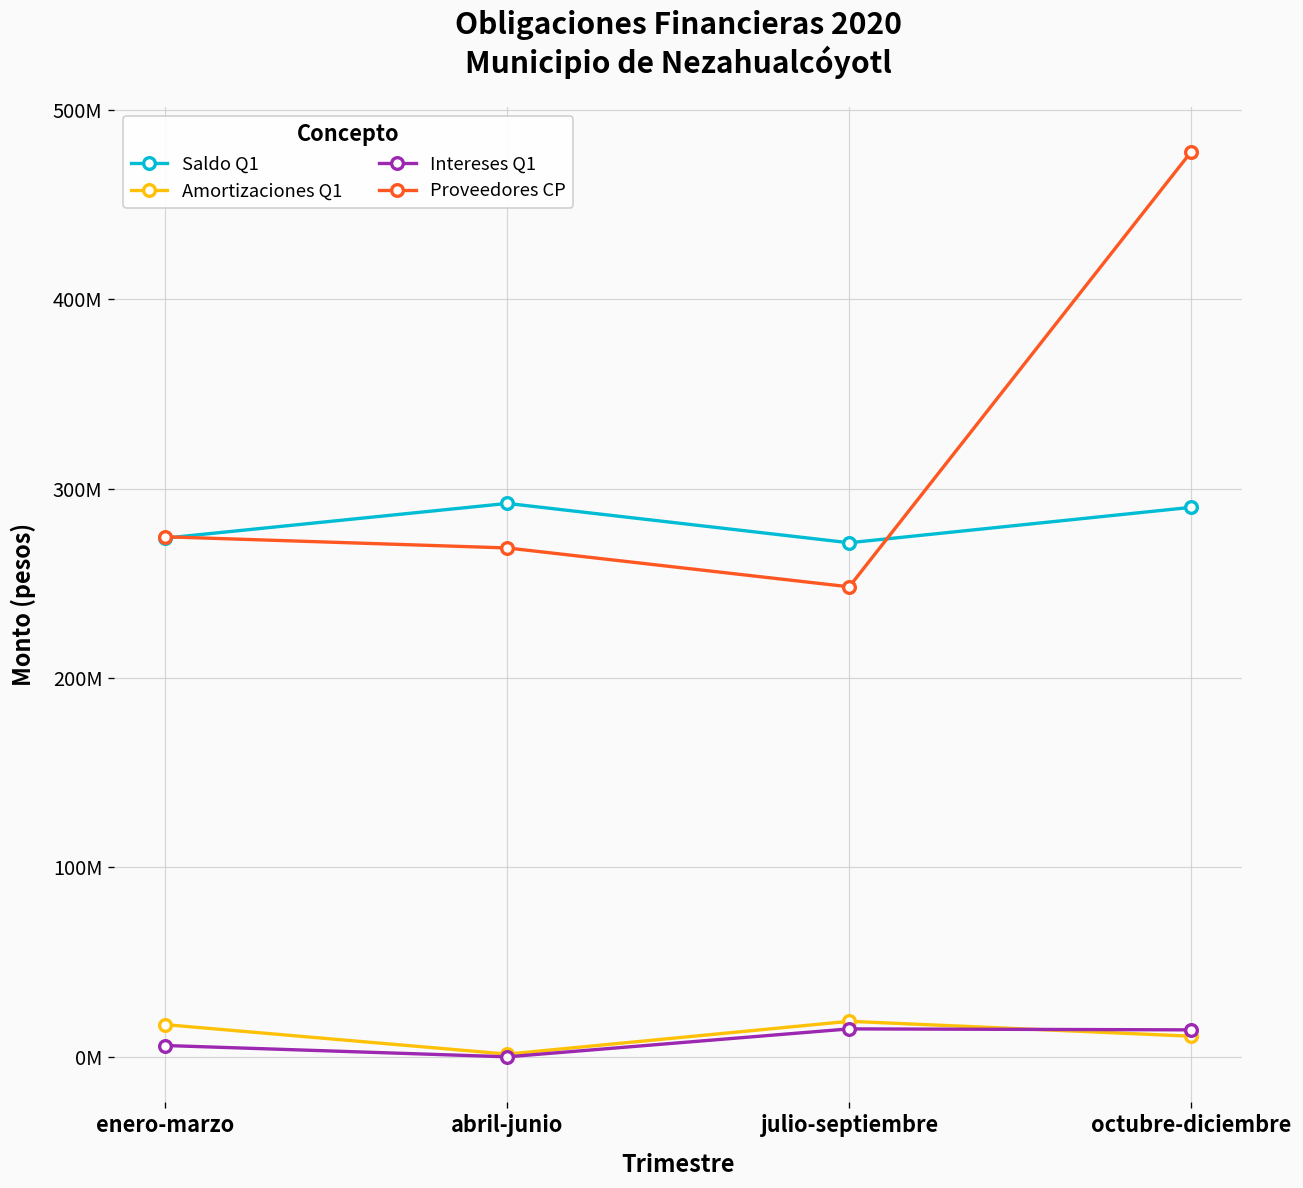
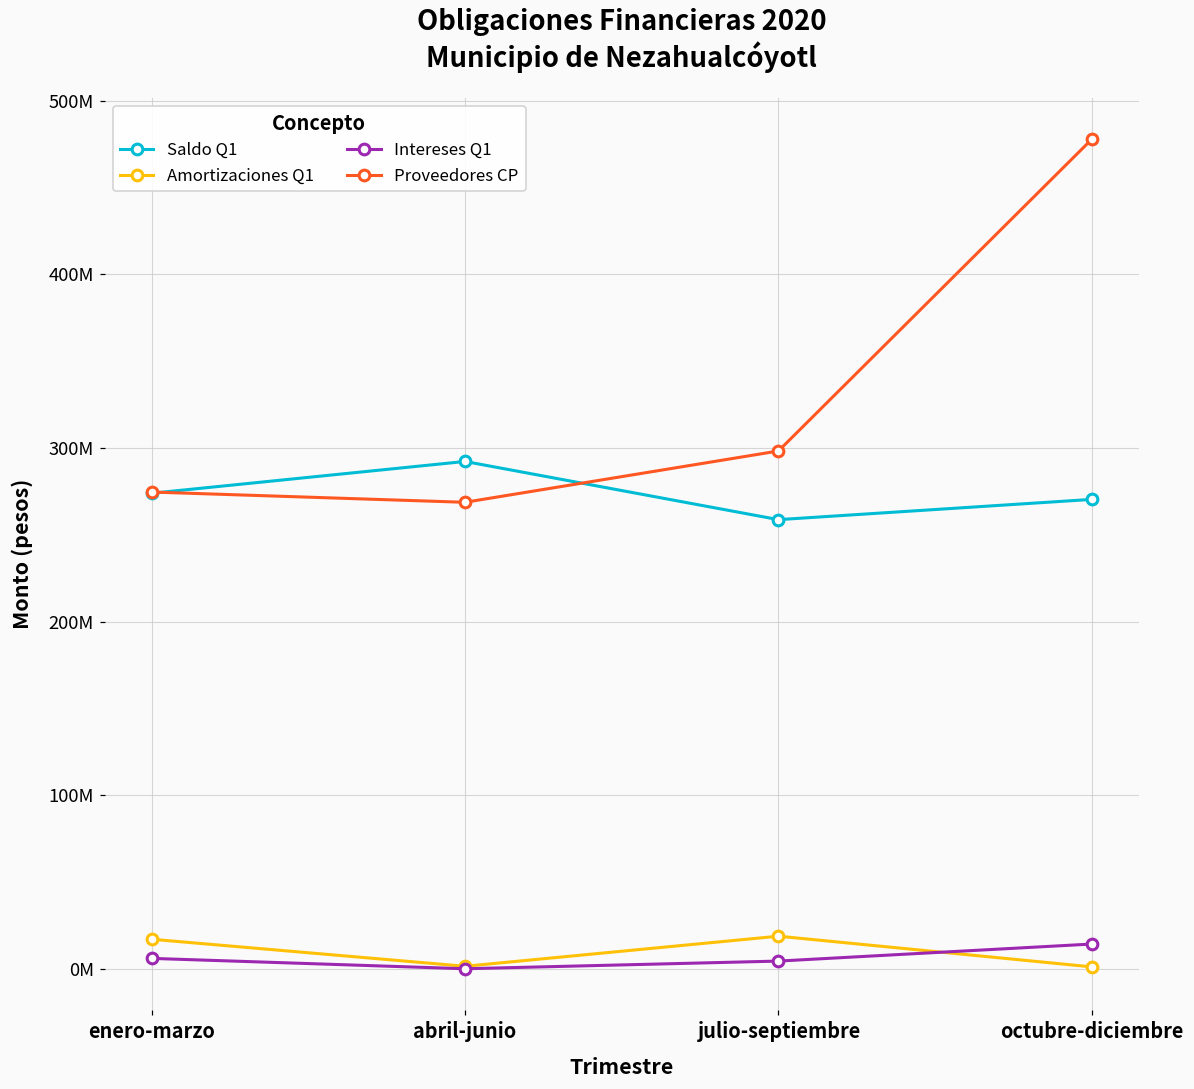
  {
    "Saldo Q1": {
      "abril-junio": 292000000,
-     "julio-septiembre": 271000000,
-     "octubre-diciembre": 290000000
+     "julio-septiembre": 259000000,
+     "octubre-diciembre": 270000000
    },
    "Amortizaciones Q1": {
      "enero-marzo": 17000000,
      "julio-septiembre": 19000000,
-     "octubre-diciembre": 11000000
+     "octubre-diciembre": 1000000
    },
    "Intereses Q1": {
      "enero-marzo": 6000000,
-     "julio-septiembre": 15000000,
+     "julio-septiembre": 4000000,
      "octubre-diciembre": 14000000
    },
    "Proveedores CP": {
      "abril-junio": 269000000,
-     "julio-septiembre": 248000000,
+     "julio-septiembre": 298000000,
      "octubre-diciembre": 478000000
    }
  }
